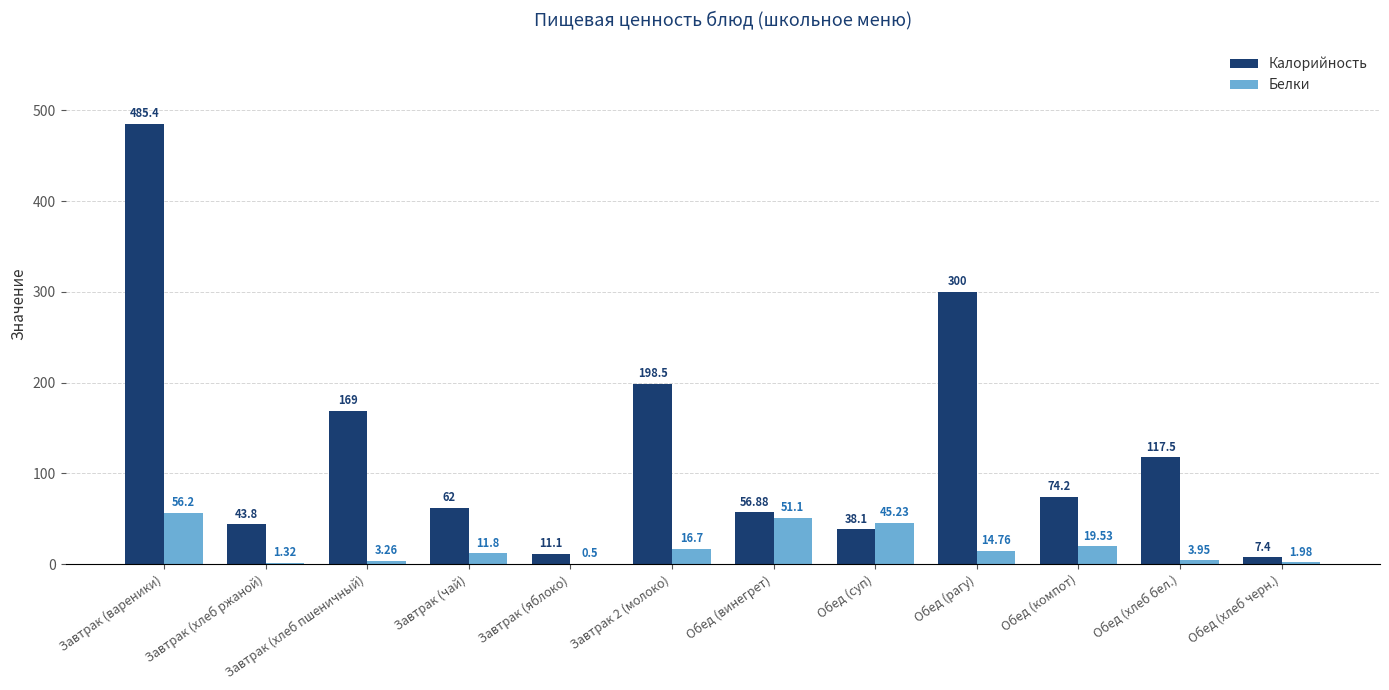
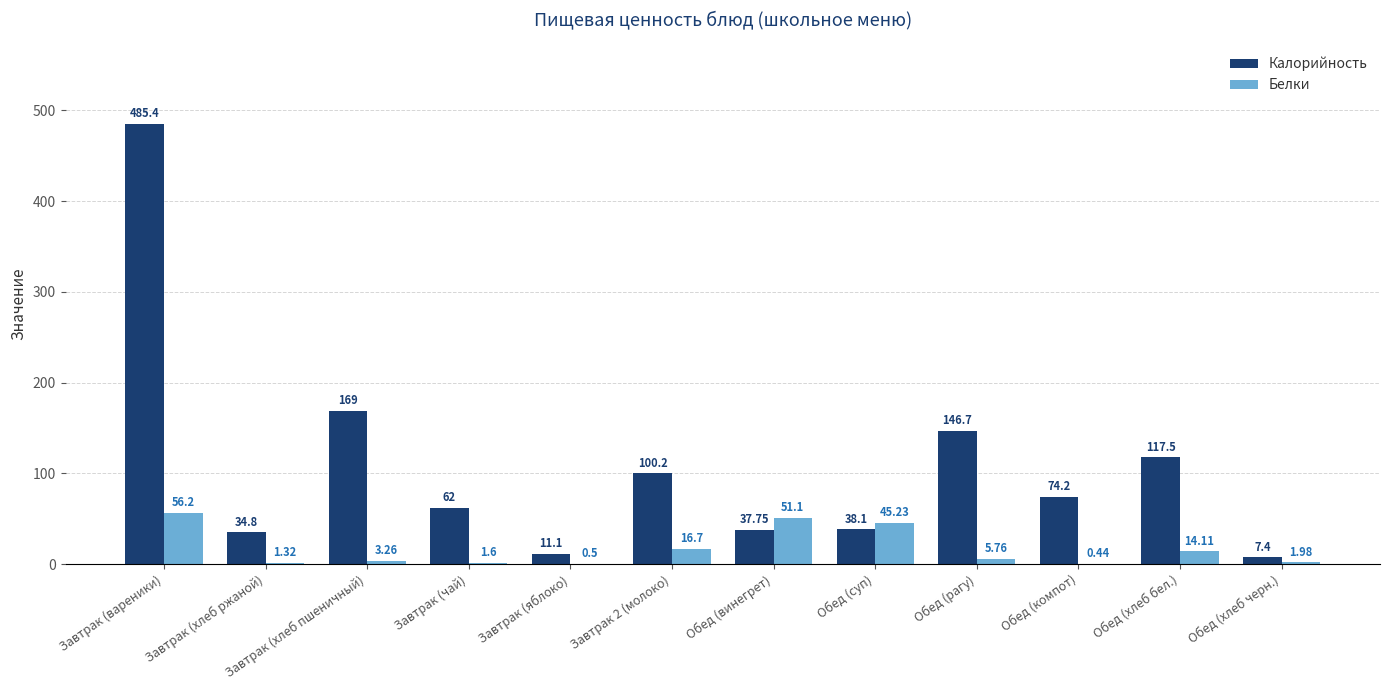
  {
    "Калорийность": {
      "Завтрак (вареники)": 485.4,
-     "Завтрак (хлеб ржаной)": 43.8,
+     "Завтрак (хлеб ржаной)": 34.8,
      "Завтрак (хлеб пшеничный)": 169,
      "Завтрак (чай)": 62,
      "Завтрак (яблоко)": 11.1,
-     "Завтрак 2 (молоко)": 198.5,
-     "Обед (винегрет)": 56.88,
+     "Завтрак 2 (молоко)": 100.2,
+     "Обед (винегрет)": 37.75,
      "Обед (суп)": 38.1,
-     "Обед (рагу)": 300,
+     "Обед (рагу)": 146.7,
      "Обед (компот)": 74.2,
      "Обед (хлеб бел.)": 117.5,
      "Обед (хлеб черн.)": 7.4
    },
    "Белки": {
      "Завтрак (вареники)": 56.2,
      "Завтрак (хлеб ржаной)": 1.32,
      "Завтрак (хлеб пшеничный)": 3.26,
-     "Завтрак (чай)": 11.8,
+     "Завтрак (чай)": 1.6,
      "Завтрак (яблоко)": 0.5,
      "Завтрак 2 (молоко)": 16.7,
      "Обед (винегрет)": 51.1,
      "Обед (суп)": 45.23,
-     "Обед (рагу)": 14.76,
-     "Обед (компот)": 19.53,
-     "Обед (хлеб бел.)": 3.95,
+     "Обед (рагу)": 5.76,
+     "Обед (компот)": 0.44,
+     "Обед (хлеб бел.)": 14.11,
      "Обед (хлеб черн.)": 1.98
    }
  }
